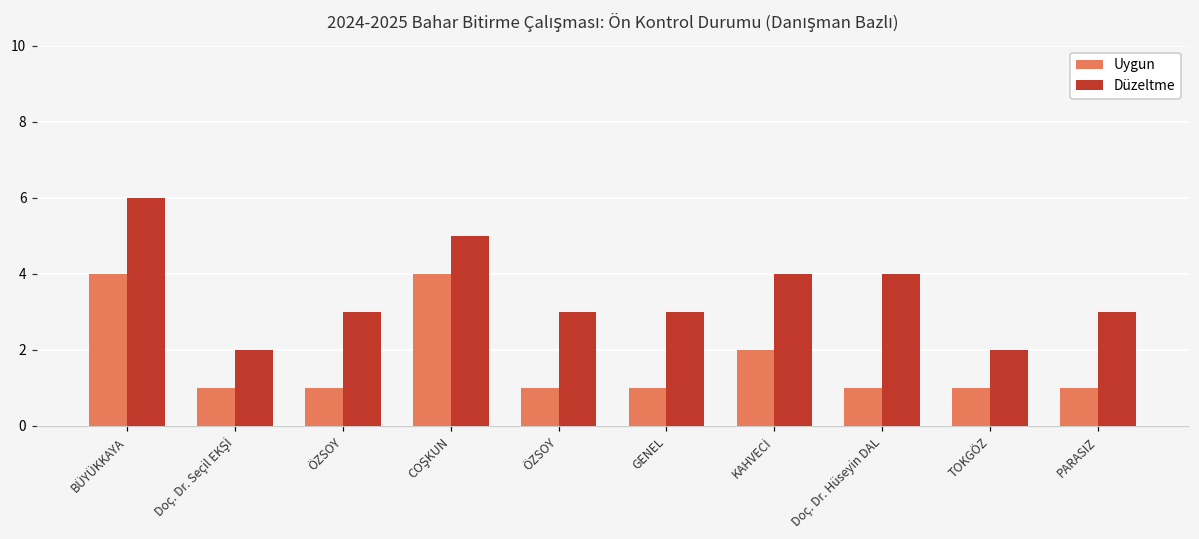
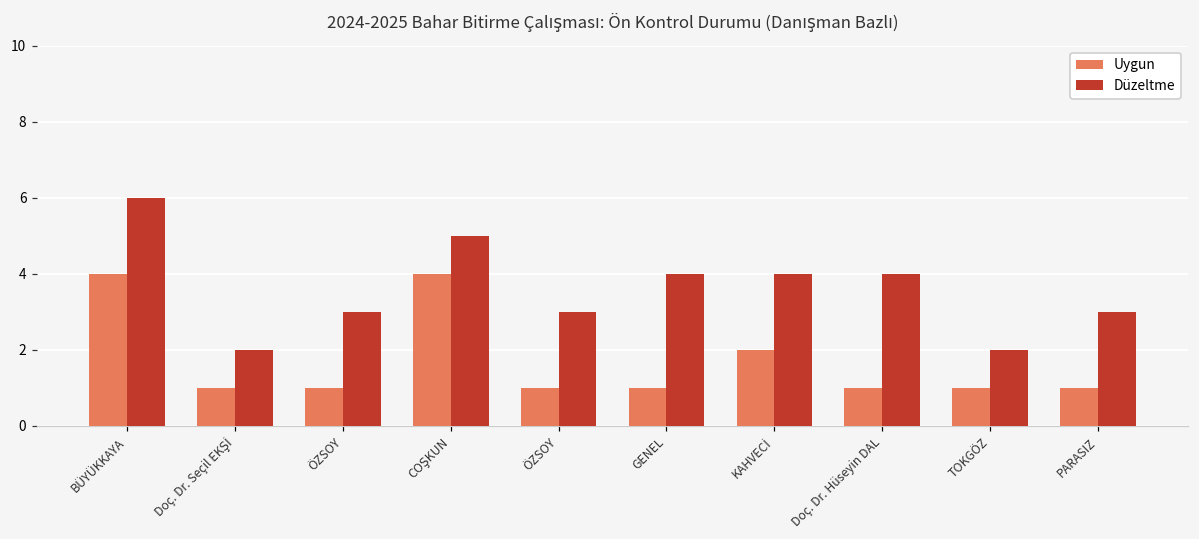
  {
    "Uygun": {
      "BÜYÜKKAYA": 4,
      "Doç. Dr. Seçil EKŞİ": 1,
      "COŞKUN": 4,
      "GENEL": 1,
      "KAHVECİ": 2,
      "Doç. Dr. Hüseyin DAL": 1,
      "TOKGÖZ": 1,
      "PARASIZ": 1
    },
    "Düzeltme": {
      "BÜYÜKKAYA": 6,
      "Doç. Dr. Seçil EKŞİ": 2,
      "COŞKUN": 5,
-     "GENEL": 3,
+     "GENEL": 4,
      "KAHVECİ": 4,
      "Doç. Dr. Hüseyin DAL": 4,
      "TOKGÖZ": 2,
      "PARASIZ": 3
    }
  }
